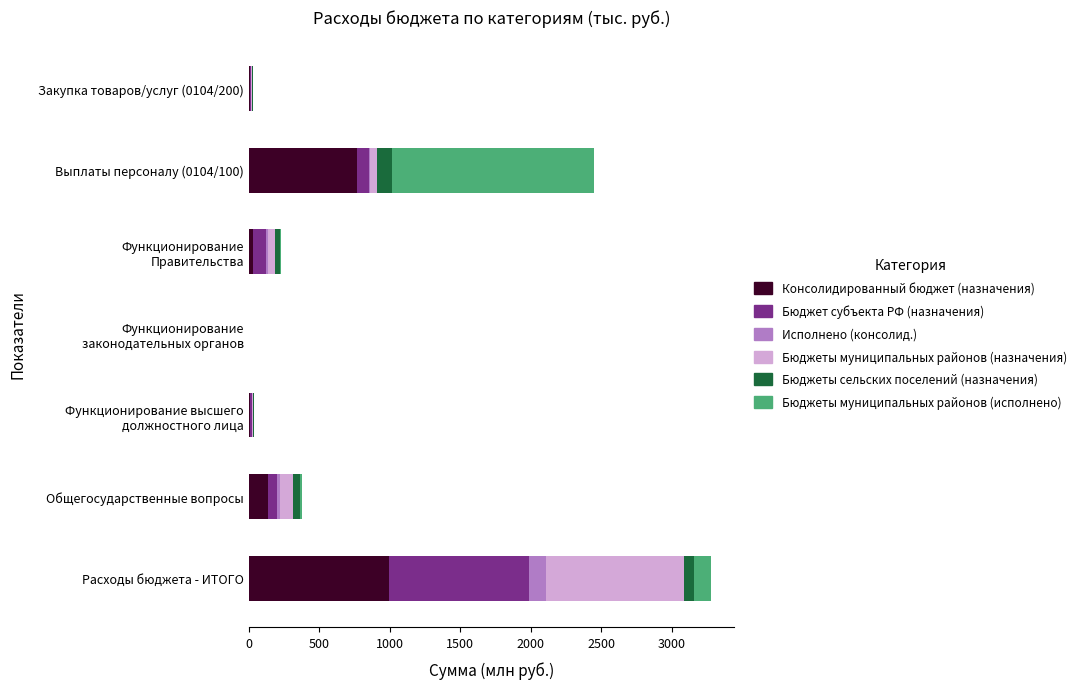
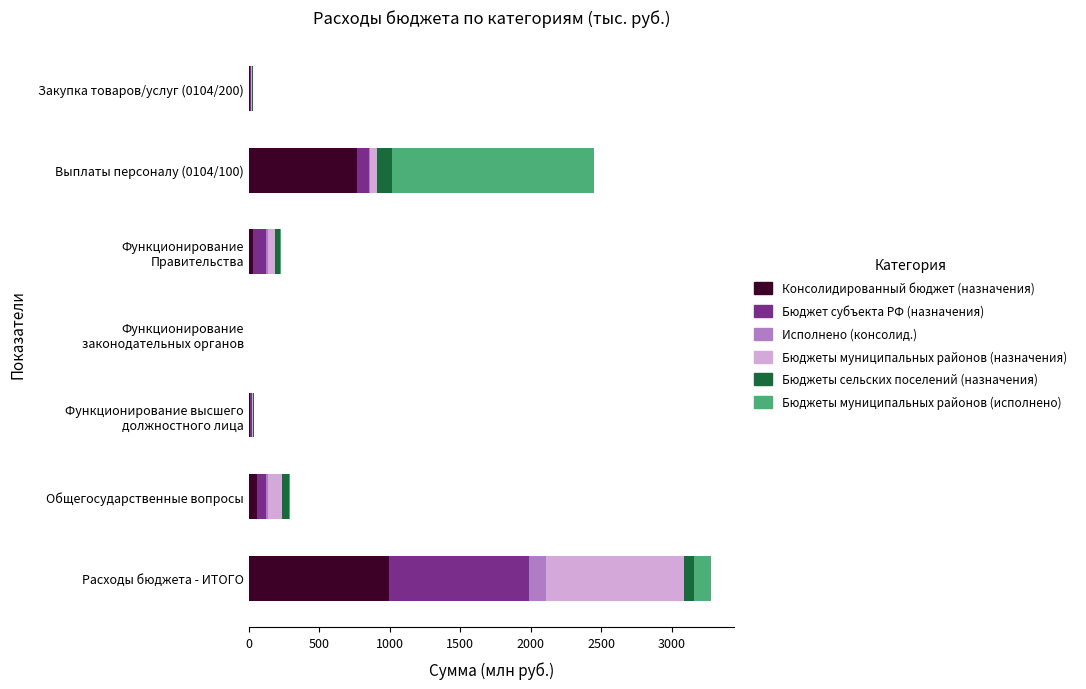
  {
    "Консолидированный бюджет (назначения)": {
      "Выплаты персоналу (0104/100)": 770,
      "Функционирование Правительства": 30,
-     "Общегосударственные вопросы": 140,
+     "Общегосударственные вопросы": 60,
      "Расходы бюджета - ИТОГО": 990
    },
    "Бюджет субъекта РФ (назначения)": {
      "Выплаты персоналу (0104/100)": 80,
      "Функционирование Правительства": 90,
      "Общегосударственные вопросы": 60,
      "Расходы бюджета - ИТОГО": 990
    },
    "Бюджеты сельских поселений (назначения)": {
      "Выплаты персоналу (0104/100)": 110,
      "Функционирование Правительства": 40,
      "Общегосударственные вопросы": 50,
      "Расходы бюджета - ИТОГО": 80
    },
    "Бюджеты муниципальных районов (исполнено)": {
      "Выплаты персоналу (0104/100)": 1430,
      "Расходы бюджета - ИТОГО": 120
    }
  }
